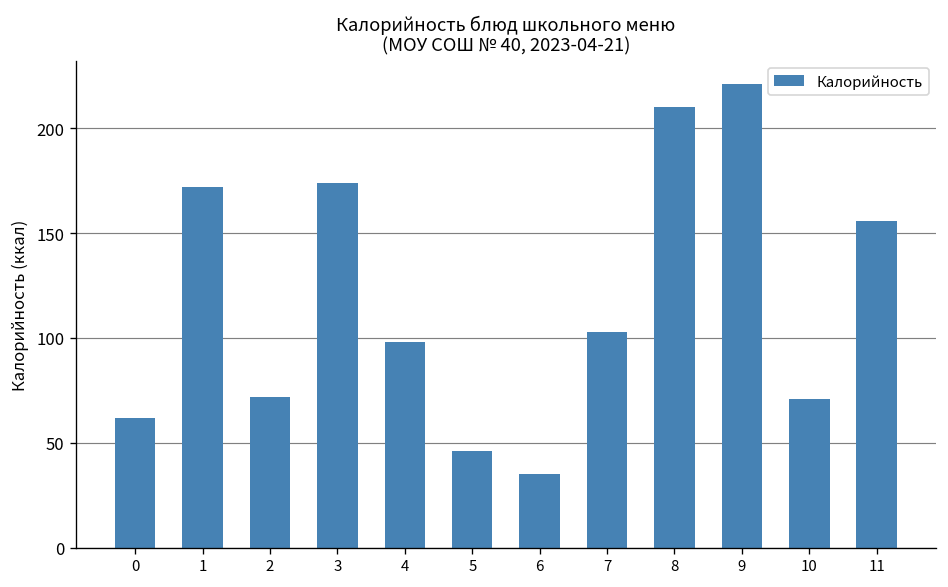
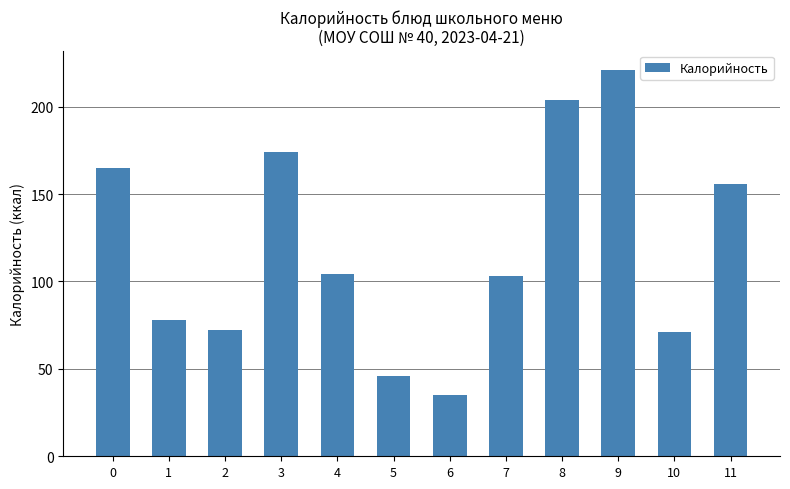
  {
-   "0": 62,
-   "1": 172,
+   "0": 165,
+   "1": 78,
    "2": 72,
    "3": 174,
-   "4": 98,
+   "4": 104,
    "5": 46,
    "6": 35,
    "7": 103,
-   "8": 210,
+   "8": 204,
    "9": 221,
    "10": 71,
    "11": 156
  }
